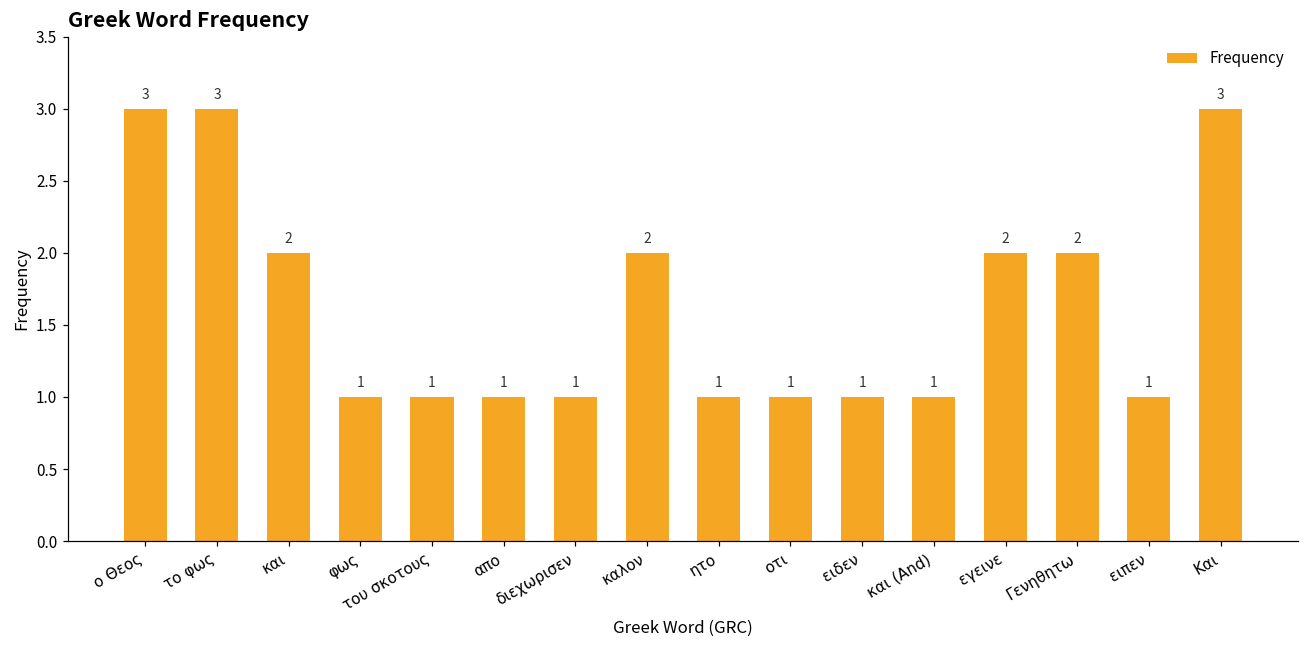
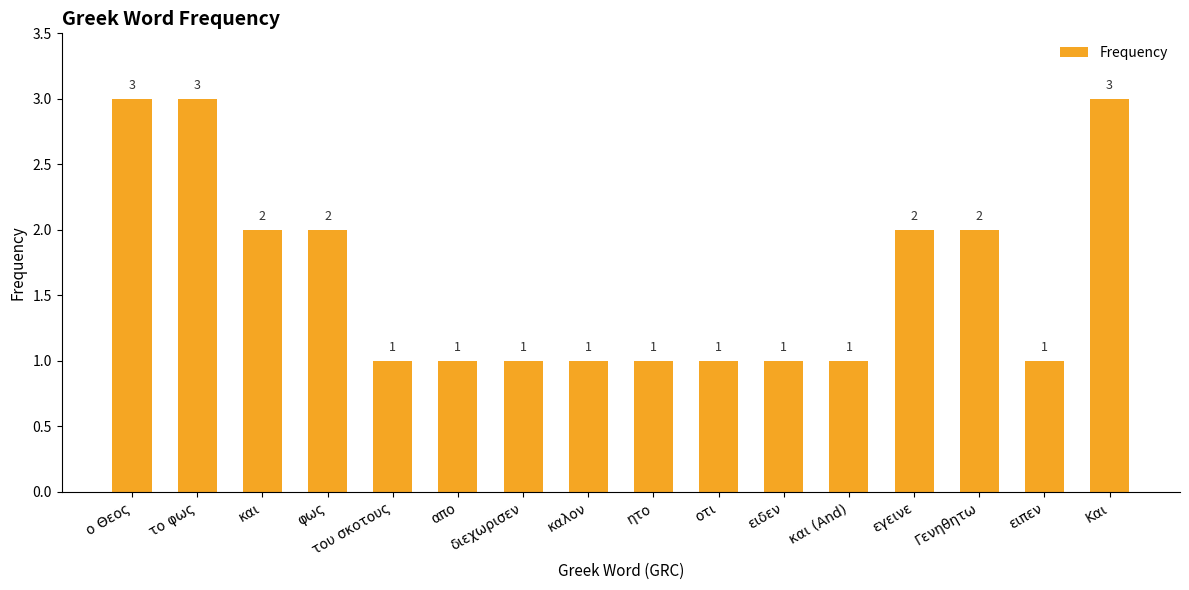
  {
    "ο Θεος": 3,
    "το φως": 3,
    "και": 2,
-   "φως": 1,
+   "φως": 2,
    "του σκοτους": 1,
    "απο": 1,
    "διεχωρισεν": 1,
-   "καλον": 2,
+   "καλον": 1,
    "ητο": 1,
    "οτι": 1,
    "ειδεν": 1,
    "και (And)": 1,
    "εγεινε": 2,
    "Γενηθητω": 2,
    "ειπεν": 1,
    "Και": 3
  }
